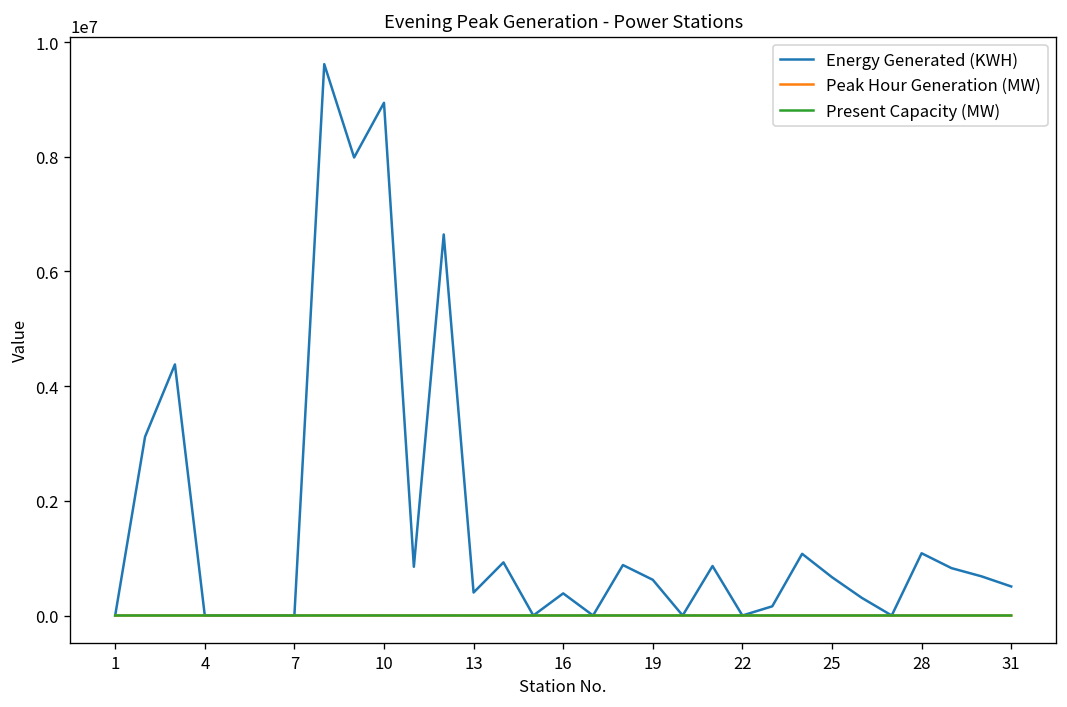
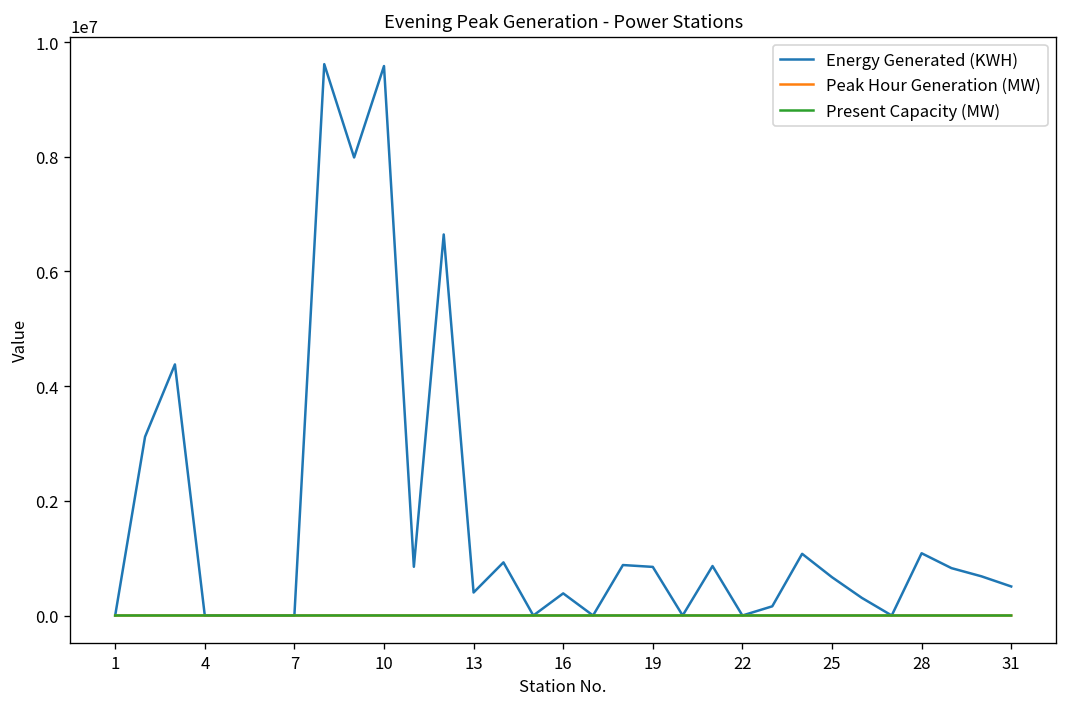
  {
    "Energy Generated (KWH)": {
-     "10": 8900000,
+     "10": 9600000,
      "13": 400000,
      "16": 400000,
-     "19": 600000,
+     "19": 800000,
      "25": 700000,
      "28": 1100000,
      "31": 500000
    },
    "Present Capacity (MW)": {
      "10": 0,
      "13": 0,
      "16": 0,
      "19": 0,
      "25": 0,
      "28": 0,
      "31": 0
    }
  }
